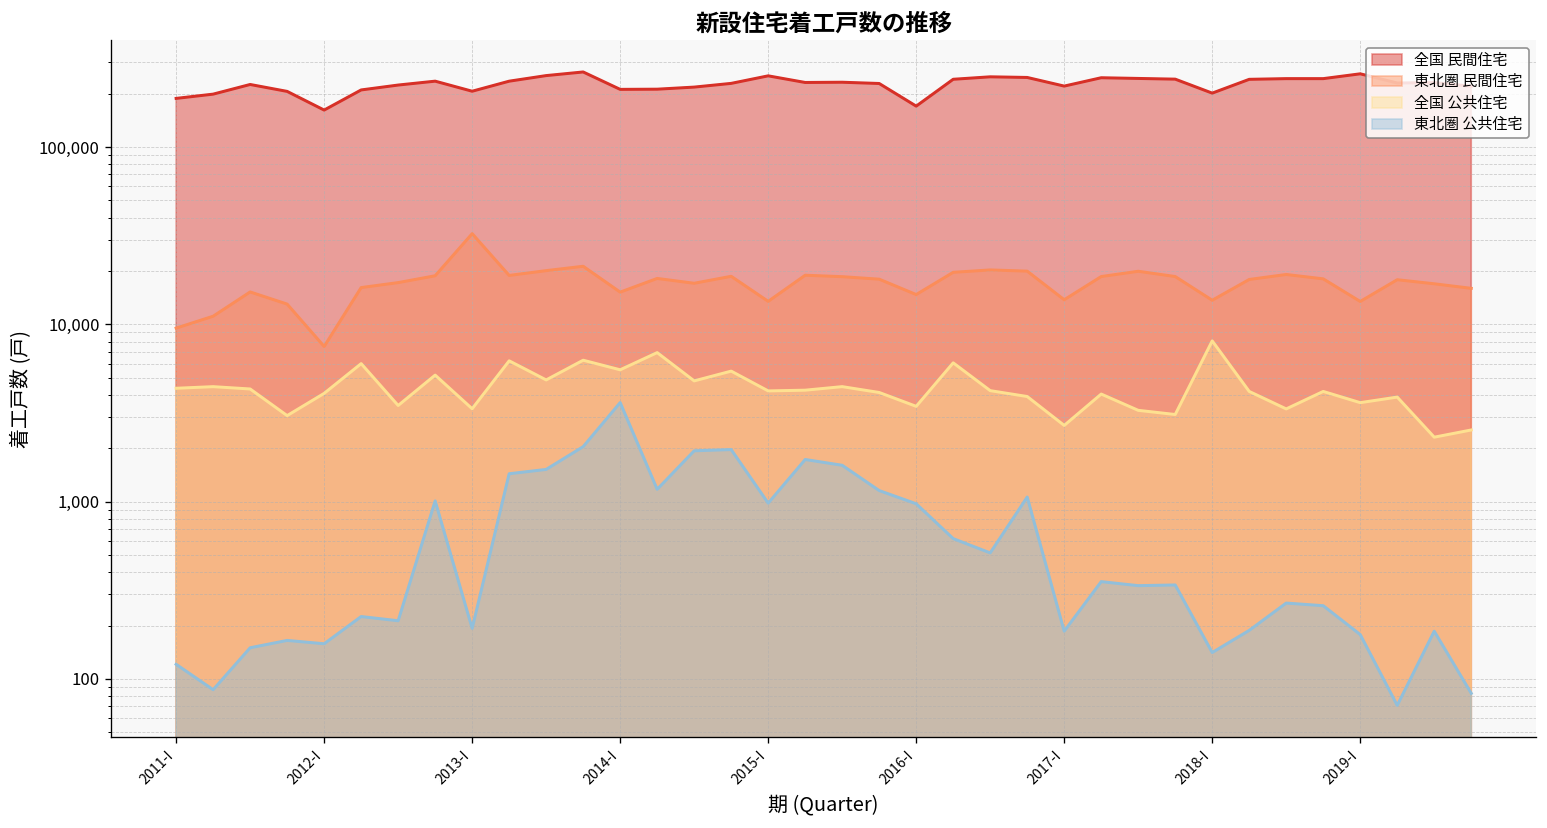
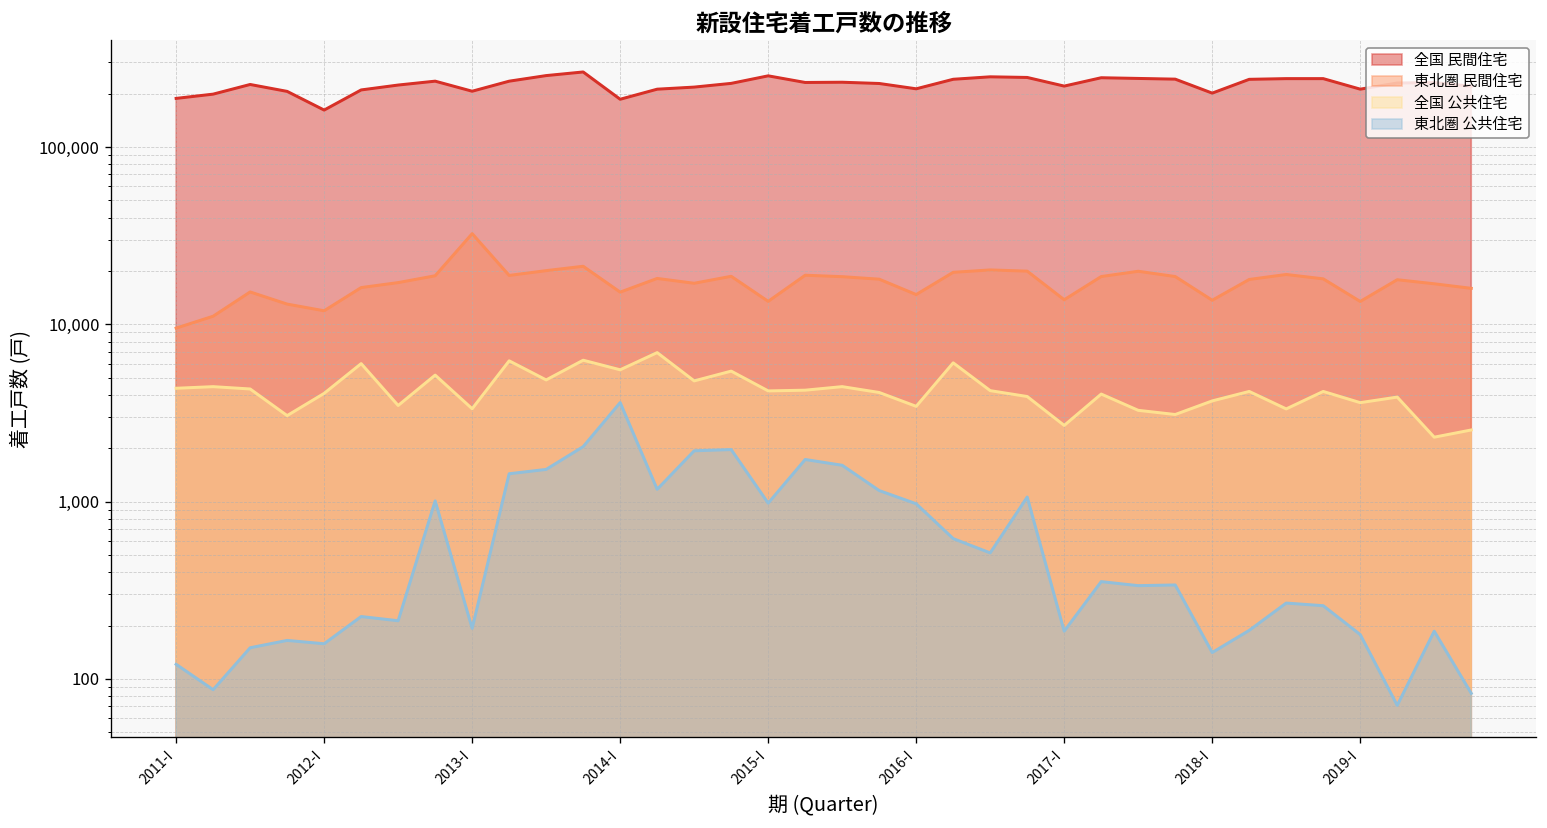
  {
    "全国 民間住宅": {
      "2011-I": "190,000",
      "2012-I": "160,000",
      "2013-I": "210,000",
-     "2014-I": "210,000",
+     "2014-I": "190,000",
      "2015-I": "250,000",
-     "2016-I": "170,000",
+     "2016-I": "210,000",
      "2017-I": "220,000",
      "2018-I": "200,000",
-     "2019-I": "260,000"
+     "2019-I": "210,000"
    },
    "東北圏 民間住宅": {
      "2011-I": "10,000",
-     "2012-I": "8,000",
+     "2012-I": "12,000",
      "2013-I": "32,000",
      "2014-I": "15,000",
      "2015-I": "13,000",
      "2016-I": "15,000",
      "2017-I": "14,000",
      "2018-I": "14,000",
      "2019-I": "13,000"
    },
    "全国 公共住宅": {
      "2011-I": "4,400",
      "2012-I": "4,100",
      "2013-I": "3,300",
      "2014-I": "5,500",
      "2015-I": "4,200",
      "2016-I": "3,400",
      "2017-I": "2,700",
-     "2018-I": "8,000",
+     "2018-I": "3,700",
      "2019-I": "3,600"
    },
    "東北圏 公共住宅": {
      "2011-I": "120",
      "2012-I": "160",
      "2013-I": "190",
      "2014-I": "3,600",
      "2015-I": "1,000",
      "2016-I": "1,000",
      "2017-I": "190",
      "2018-I": "140",
      "2019-I": "180"
    }
  }
